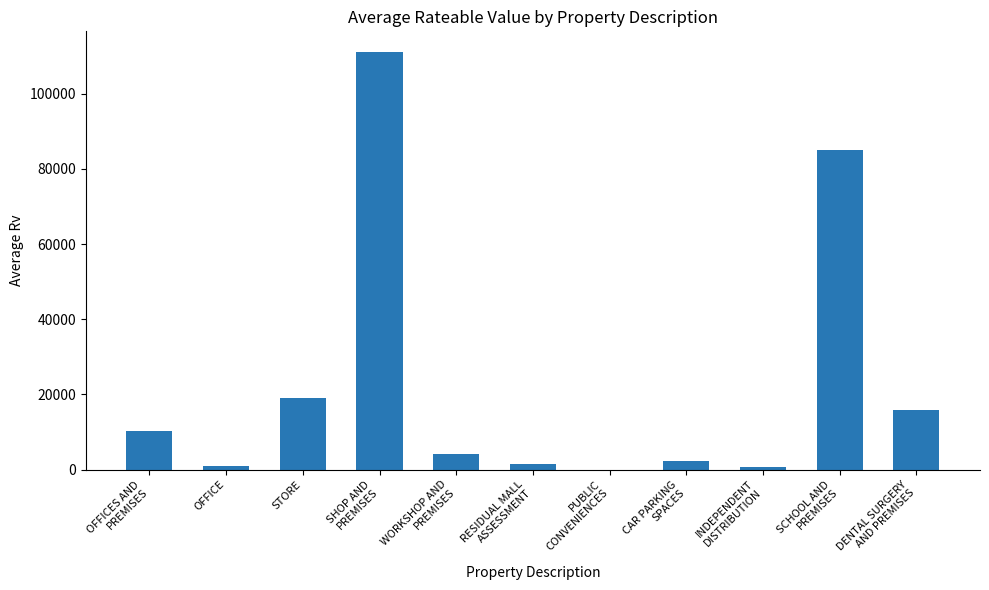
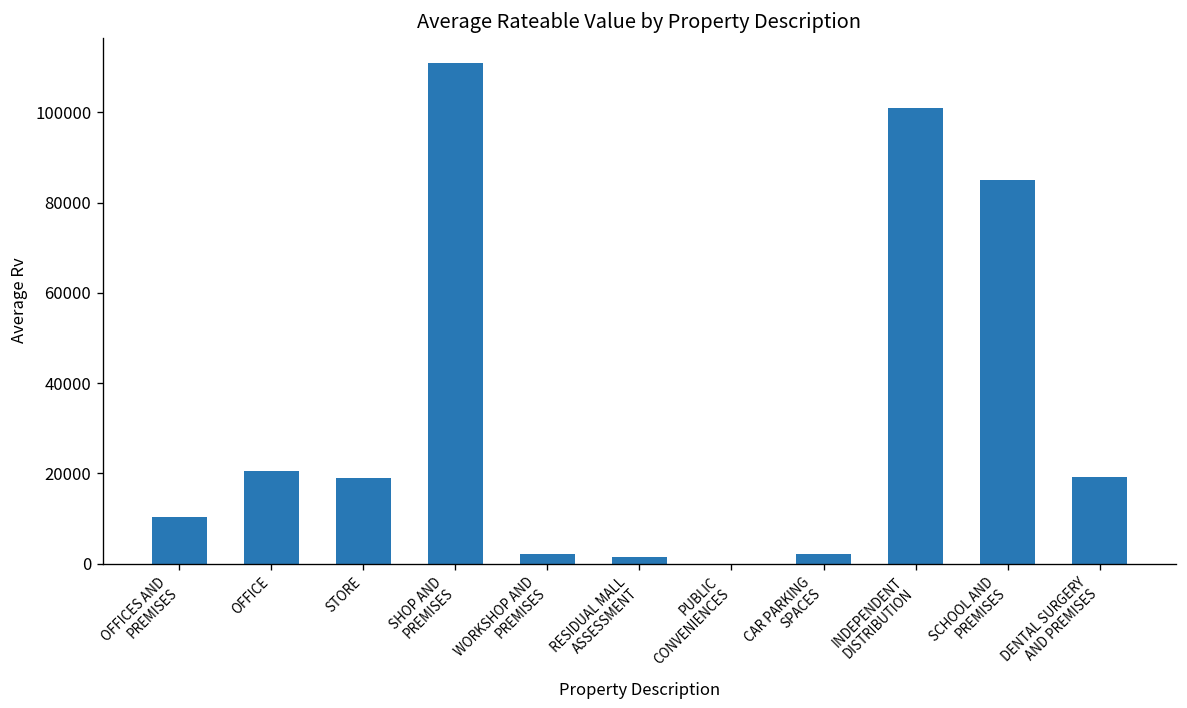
  {
    "OFFICES AND PREMISES": 10000,
-   "OFFICE": 1000,
+   "OFFICE": 20000,
    "STORE": 19000,
    "SHOP AND PREMISES": 111000,
-   "WORKSHOP AND PREMISES": 4000,
+   "WORKSHOP AND PREMISES": 2000,
    "RESIDUAL MALL ASSESSMENT": 1000,
    "CAR PARKING SPACES": 2000,
-   "INDEPENDENT DISTRIBUTION": 1000,
+   "INDEPENDENT DISTRIBUTION": 101000,
    "SCHOOL AND PREMISES": 85000,
-   "DENTAL SURGERY AND PREMISES": 16000
+   "DENTAL SURGERY AND PREMISES": 19000
  }
